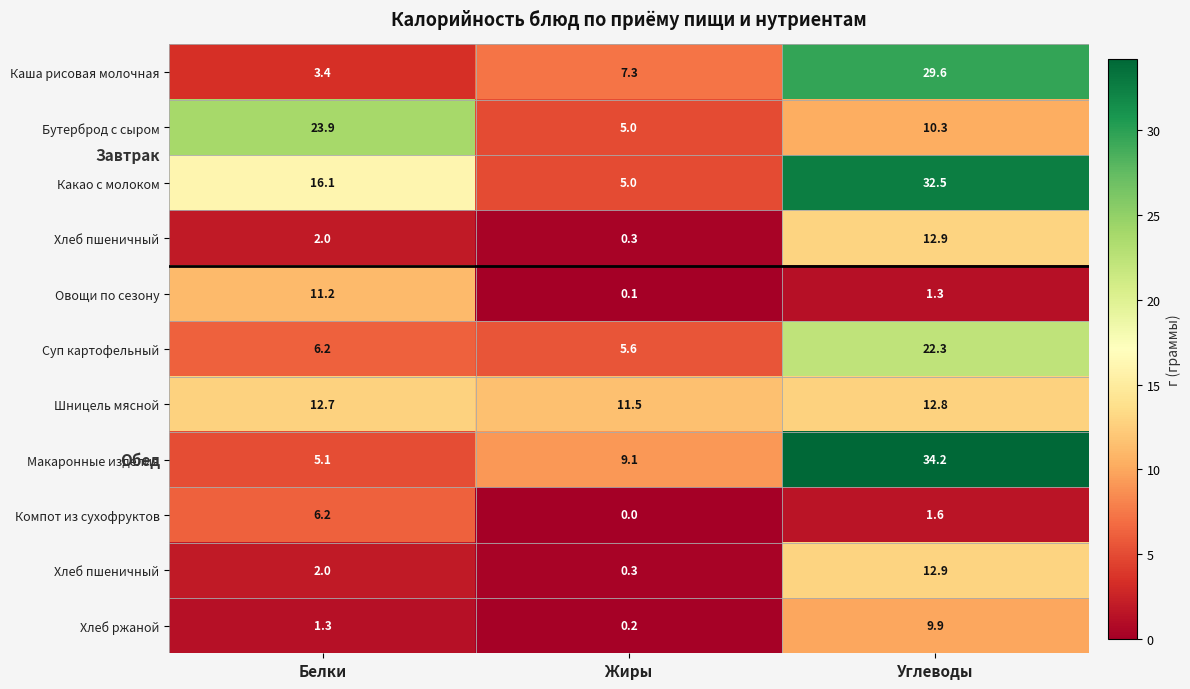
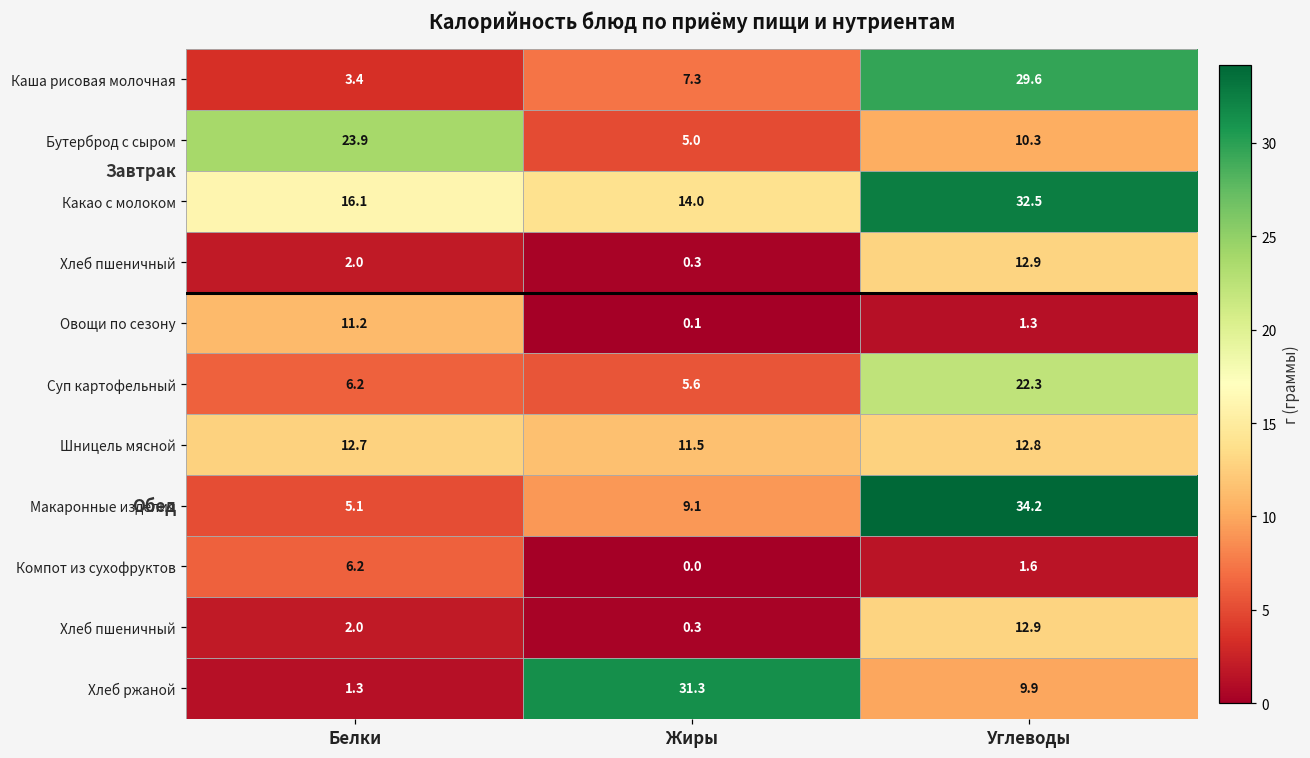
  {
    "Каша рисовая молочная": {
      "Белки": 3.4,
      "Жиры": 7.3,
      "Углеводы": 29.6
    },
    "Бутерброд с сыром": {
      "Белки": 23.9,
      "Жиры": 5.0,
      "Углеводы": 10.3
    },
    "Какао с молоком": {
      "Белки": 16.1,
-     "Жиры": 5.0,
+     "Жиры": 14.0,
      "Углеводы": 32.5
    },
    "Овощи по сезону": {
      "Белки": 11.2,
      "Жиры": 0.1,
      "Углеводы": 1.3
    },
    "Суп картофельный": {
      "Белки": 6.2,
      "Жиры": 5.6,
      "Углеводы": 22.3
    },
    "Шницель мясной": {
      "Белки": 12.7,
      "Жиры": 11.5,
      "Углеводы": 12.8
    },
    "Макаронные изделия": {
      "Белки": 5.1,
      "Жиры": 9.1,
      "Углеводы": 34.2
    },
    "Компот из сухофруктов": {
      "Белки": 6.2,
      "Жиры": 0.0,
      "Углеводы": 1.6
    },
    "Хлеб ржаной": {
      "Белки": 1.3,
-     "Жиры": 0.2,
+     "Жиры": 31.3,
      "Углеводы": 9.9
    }
  }
